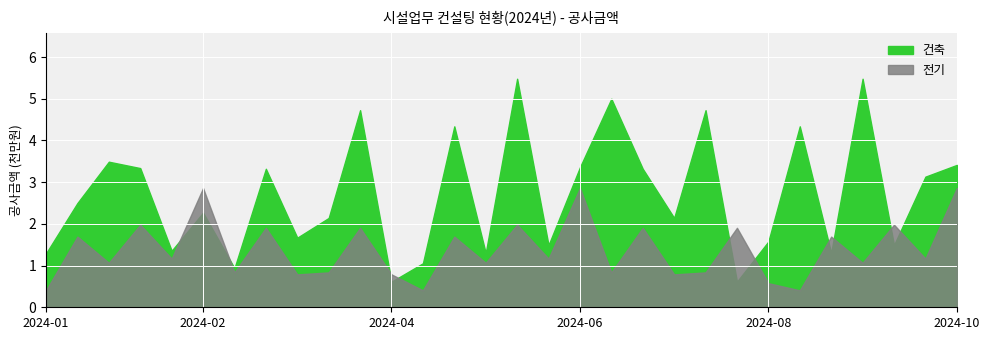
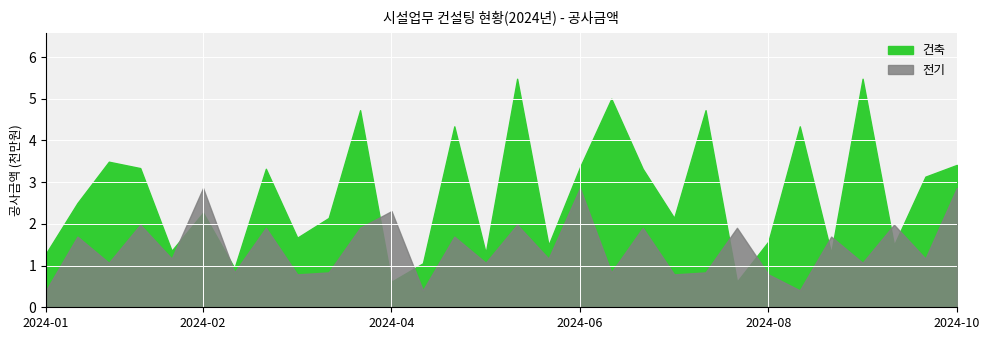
  {
    "건축": {
      "2024-01": 1.3,
      "2024-02": 2.3,
      "2024-04": 0.6,
      "2024-06": 3.4,
      "2024-08": 1.6,
      "2024-10": 3.4
    },
    "전기": {
      "2024-01": 0.4,
      "2024-02": 2.9,
-     "2024-04": 0.8,
+     "2024-04": 2.3,
      "2024-06": 2.9,
-     "2024-08": 0.6,
+     "2024-08": 0.8,
      "2024-10": 2.9
    }
  }
